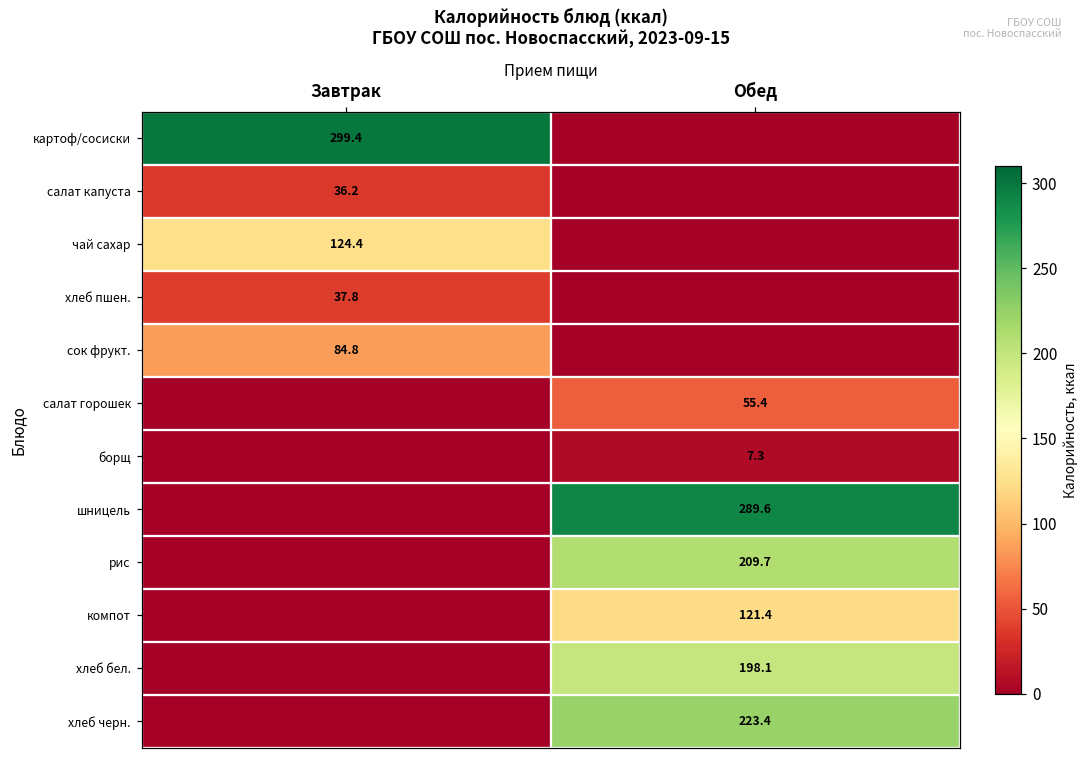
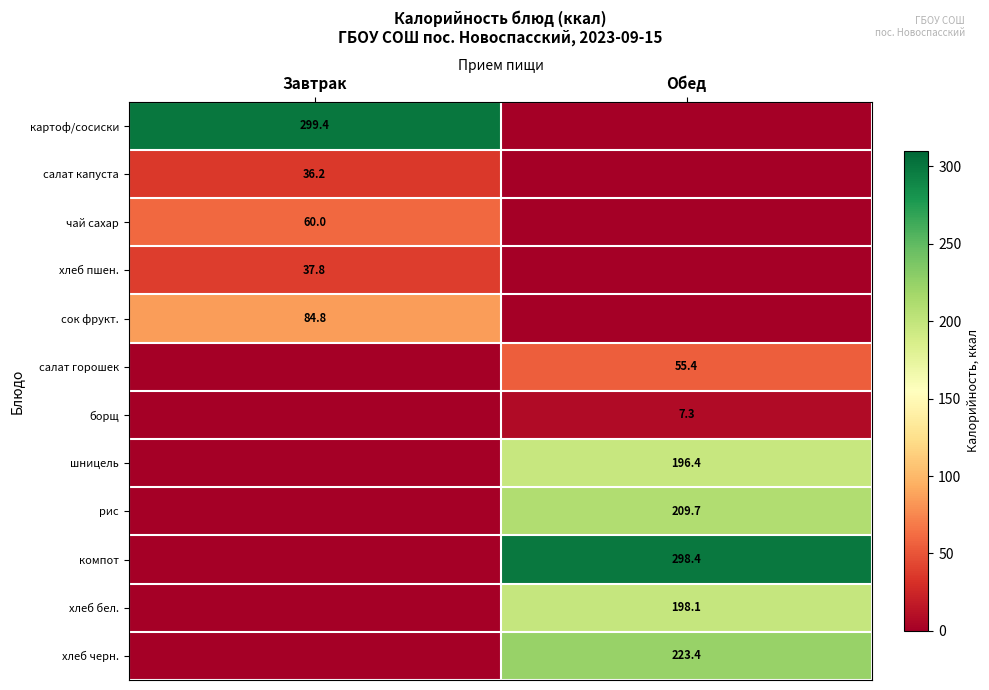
  {
    "картоф/сосиски": {
      "Завтрак": 299.4
    },
    "салат капуста": {
      "Завтрак": 36.2
    },
    "чай сахар": {
-     "Завтрак": 124.4
+     "Завтрак": 60.0
    },
    "хлеб пшен.": {
      "Завтрак": 37.8
    },
    "сок фрукт.": {
      "Завтрак": 84.8
    },
    "салат горошек": {
      "Обед": 55.4
    },
    "борщ": {
      "Обед": 7.3
    },
    "шницель": {
-     "Обед": 289.6
+     "Обед": 196.4
    },
    "рис": {
      "Обед": 209.7
    },
    "компот": {
-     "Обед": 121.4
+     "Обед": 298.4
    },
    "хлеб бел.": {
      "Обед": 198.1
    },
    "хлеб черн.": {
      "Обед": 223.4
    }
  }
